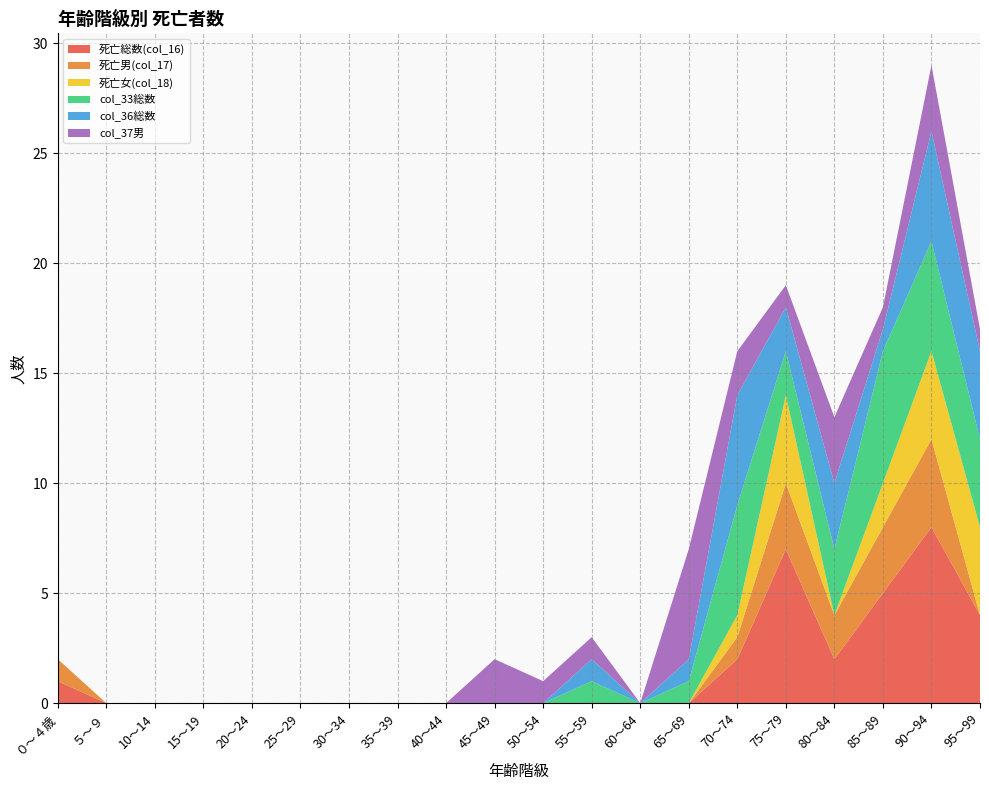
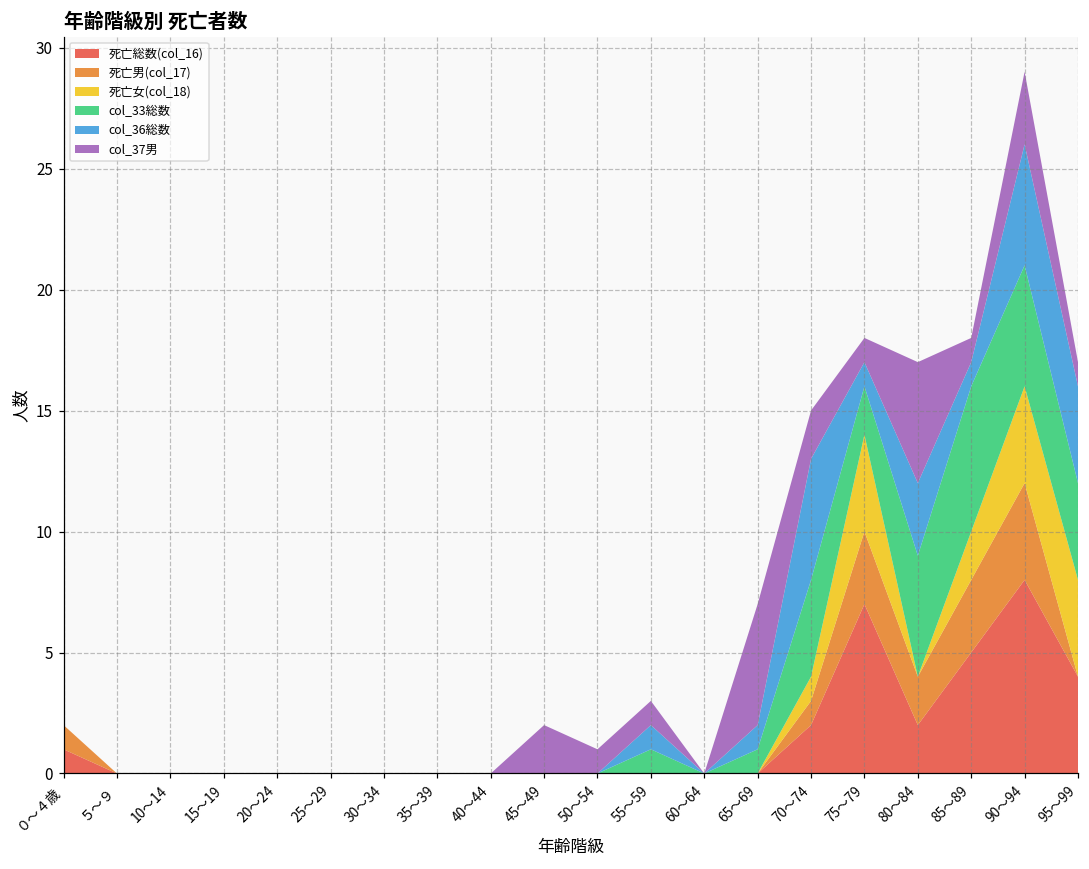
  {
    "死亡女(col_18)": {
      "70～74": 1,
      "75～79": 4,
      "85～89": 2,
      "90～94": 4,
      "95～99": 4
    },
    "col_33総数": {
      "55～59": 1,
      "65～69": 1,
-     "70～74": 5,
+     "70～74": 4,
      "75～79": 2,
-     "80～84": 3,
+     "80～84": 5,
      "85～89": 6,
      "90～94": 5,
      "95～99": 4
    },
    "col_36総数": {
      "55～59": 1,
      "65～69": 1,
      "70～74": 5,
-     "75～79": 2,
+     "75～79": 1,
      "80～84": 3,
      "85～89": 1,
      "90～94": 5,
      "95～99": 4
    },
    "col_37男": {
      "45～49": 2,
      "50～54": 1,
      "55～59": 1,
      "65～69": 5,
      "70～74": 2,
      "75～79": 1,
-     "80～84": 3,
+     "80～84": 5,
      "85～89": 1,
      "90～94": 3,
      "95～99": 1
    }
  }
